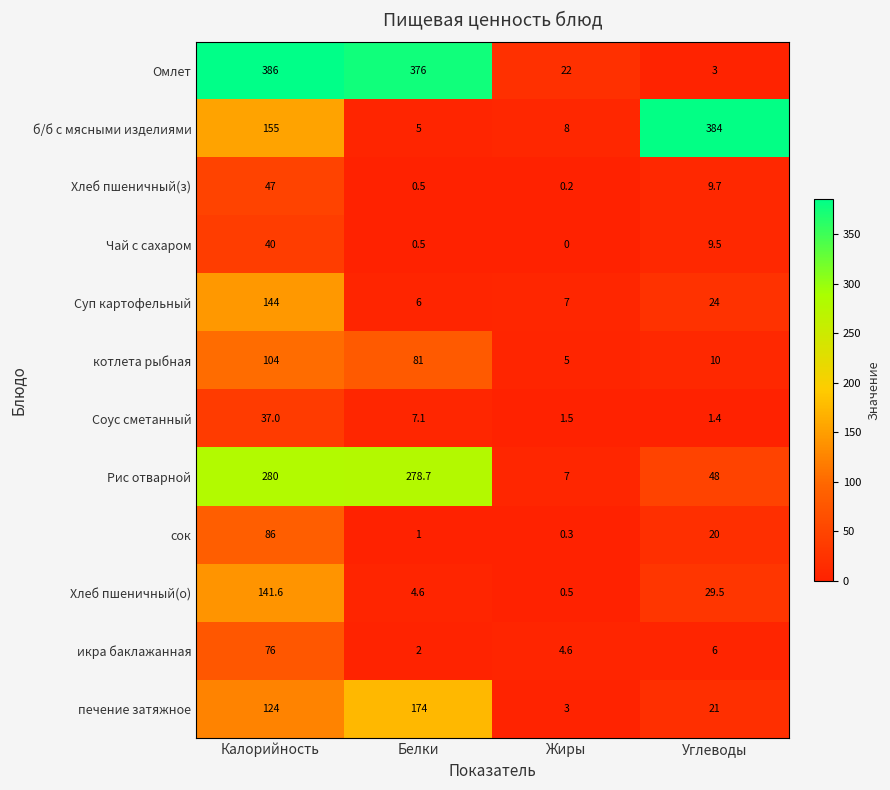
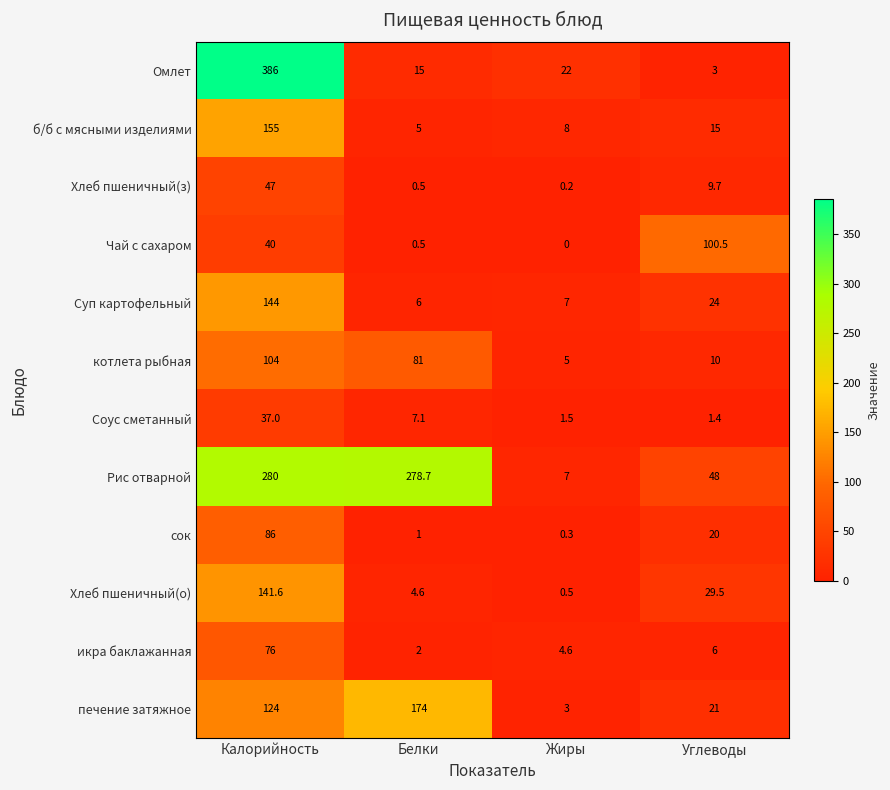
  {
    "Омлет": {
      "Калорийность": 386,
-     "Белки": 376,
+     "Белки": 15,
      "Жиры": 22,
      "Углеводы": 3
    },
    "б/б с мясными изделиями": {
      "Калорийность": 155,
      "Белки": 5,
      "Жиры": 8,
-     "Углеводы": 384
+     "Углеводы": 15
    },
    "Хлеб пшеничный(з)": {
      "Калорийность": 47,
      "Белки": 0.5,
      "Жиры": 0.2,
      "Углеводы": 9.7
    },
    "Чай с сахаром": {
      "Калорийность": 40,
      "Белки": 0.5,
      "Жиры": 0,
-     "Углеводы": 9.5
+     "Углеводы": 100.5
    },
    "Суп картофельный": {
      "Калорийность": 144,
      "Белки": 6,
      "Жиры": 7,
      "Углеводы": 24
    },
    "котлета рыбная": {
      "Калорийность": 104,
      "Белки": 81,
      "Жиры": 5,
      "Углеводы": 10
    },
    "Соус сметанный": {
      "Калорийность": 37.0,
      "Белки": 7.1,
      "Жиры": 1.5,
      "Углеводы": 1.4
    },
    "Рис отварной": {
      "Калорийность": 280,
      "Белки": 278.7,
      "Жиры": 7,
      "Углеводы": 48
    },
    "сок": {
      "Калорийность": 86,
      "Белки": 1,
      "Жиры": 0.3,
      "Углеводы": 20
    },
    "Хлеб пшеничный(о)": {
      "Калорийность": 141.6,
      "Белки": 4.6,
      "Жиры": 0.5,
      "Углеводы": 29.5
    },
    "икра баклажанная": {
      "Калорийность": 76,
      "Белки": 2,
      "Жиры": 4.6,
      "Углеводы": 6
    },
    "печение затяжное": {
      "Калорийность": 124,
      "Белки": 174,
      "Жиры": 3,
      "Углеводы": 21
    }
  }
